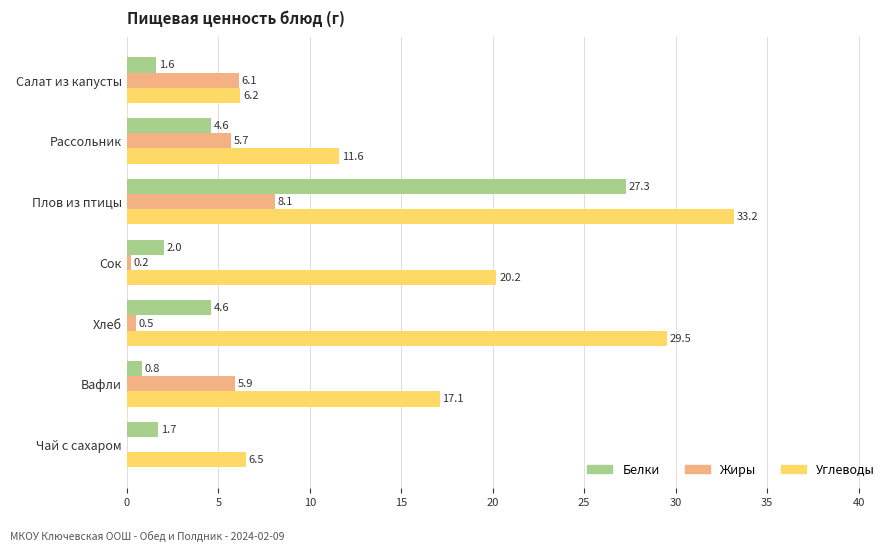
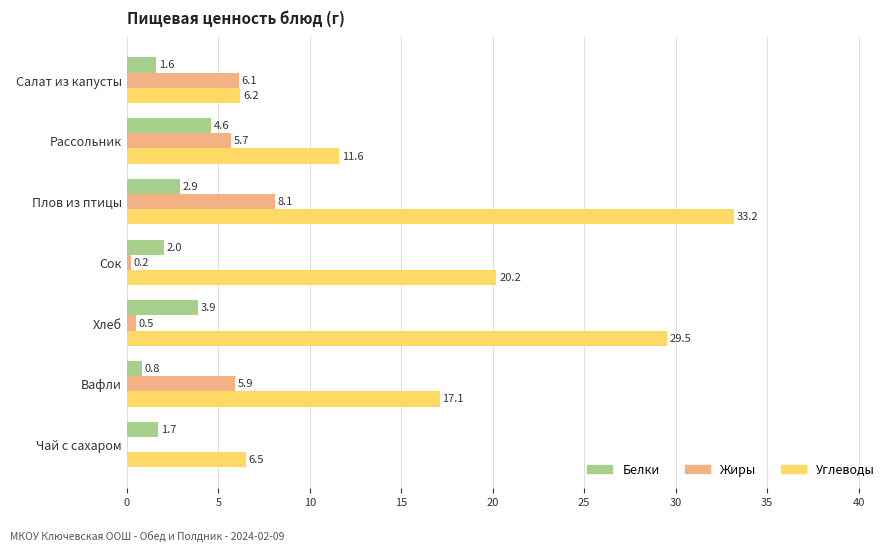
  {
    "Белки": {
      "Салат из капусты": 1.6,
      "Рассольник": 4.6,
-     "Плов из птицы": 27.3,
+     "Плов из птицы": 2.9,
      "Сок": 2.0,
-     "Хлеб": 4.6,
+     "Хлеб": 3.9,
      "Вафли": 0.8,
      "Чай с сахаром": 1.7
    }
  }
